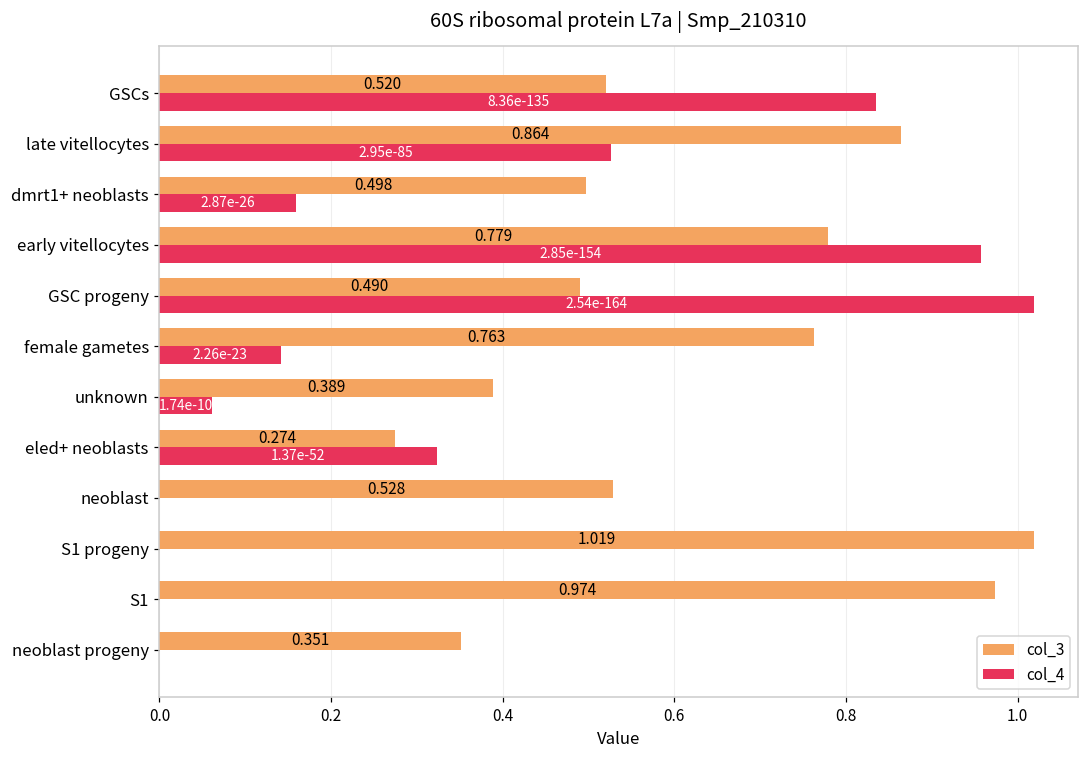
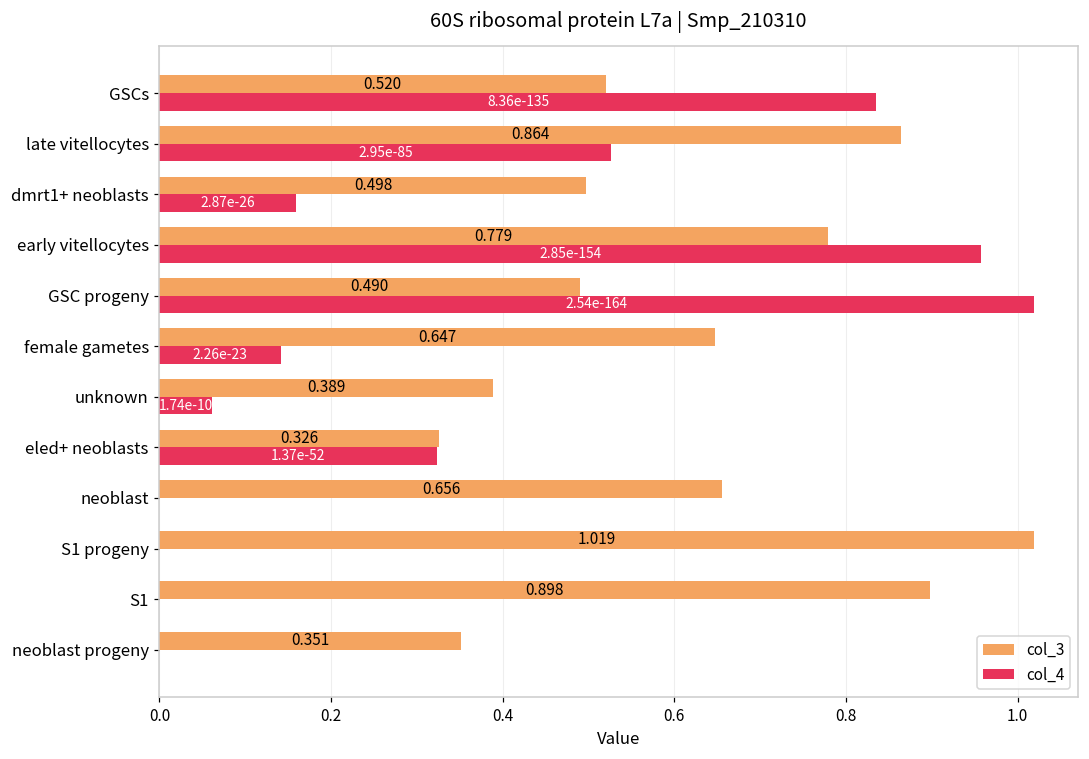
  {
    "col_3": {
      "GSCs": "0.520",
      "late vitellocytes": "0.864",
      "dmrt1+ neoblasts": "0.498",
      "early vitellocytes": "0.779",
      "GSC progeny": "2.54e-164",
-     "female gametes": "0.763",
+     "female gametes": "0.647",
      "unknown": "0.389",
-     "eled+ neoblasts": "0.274",
-     "neoblast": "0.528",
+     "eled+ neoblasts": "0.326",
+     "neoblast": "0.656",
      "S1 progeny": "1.019",
-     "S1": "0.974",
+     "S1": "0.898",
      "neoblast progeny": "0.351"
    },
    "col_4": {
      "dmrt1+ neoblasts": "2.87e-26",
      "female gametes": "2.26e-23",
      "unknown": "1.74e-10",
      "eled+ neoblasts": "1.37e-52"
    }
  }
